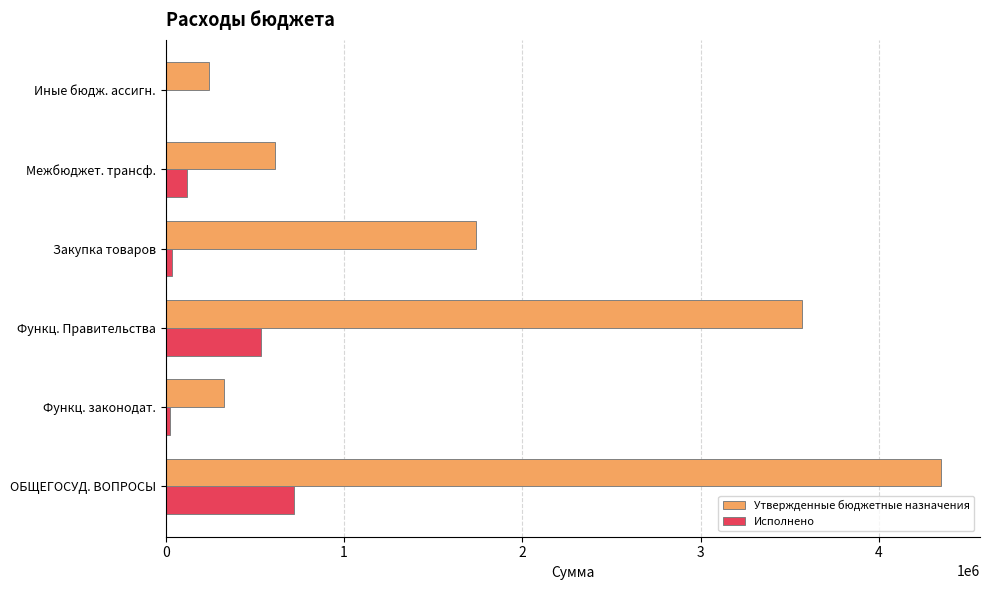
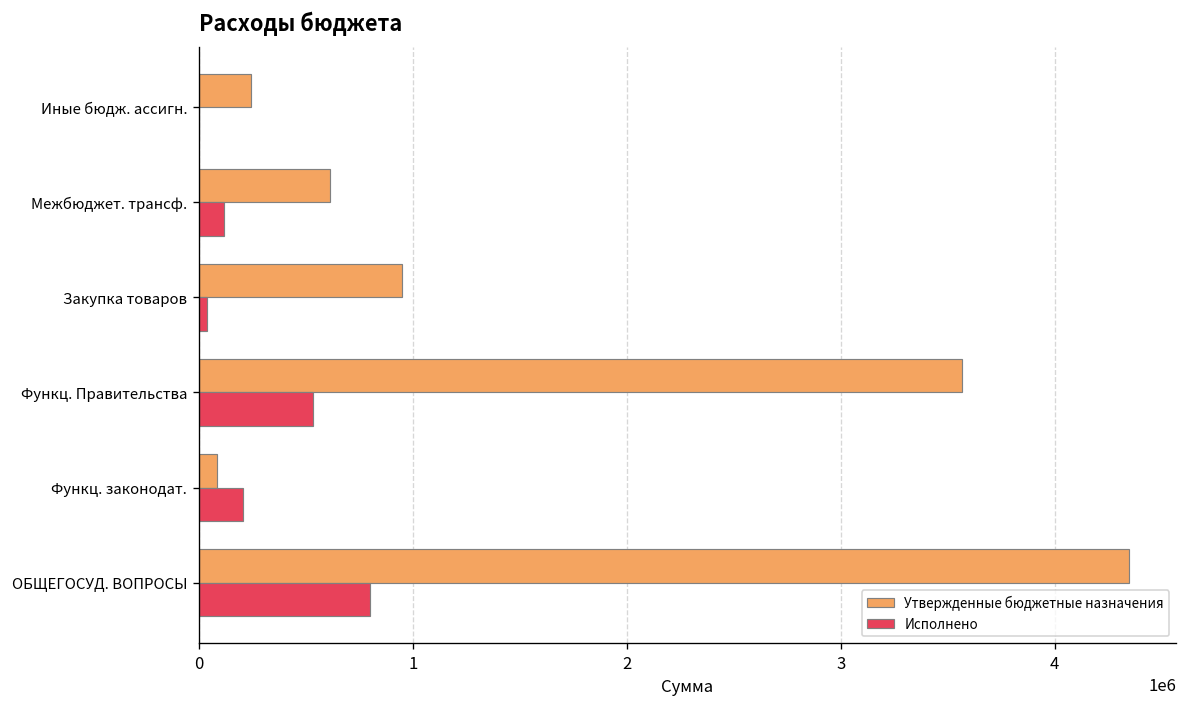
  {
    "Утвержденные бюджетные назначения": {
      "Иные бюдж. ассигн.": 240000,
      "Межбюджет. трансф.": 610000,
-     "Закупка товаров": 1740000,
+     "Закупка товаров": 950000,
      "Функц. Правительства": 3570000,
-     "Функц. законодат.": 320000,
+     "Функц. законодат.": 90000,
      "ОБЩЕГОСУД. ВОПРОСЫ": 4350000
    },
    "Исполнено": {
      "Иные бюдж. ассигн.": 0,
      "Межбюджет. трансф.": 120000,
      "Закупка товаров": 40000,
      "Функц. Правительства": 530000,
-     "Функц. законодат.": 20000,
-     "ОБЩЕГОСУД. ВОПРОСЫ": 720000
+     "Функц. законодат.": 210000,
+     "ОБЩЕГОСУД. ВОПРОСЫ": 800000
    }
  }
